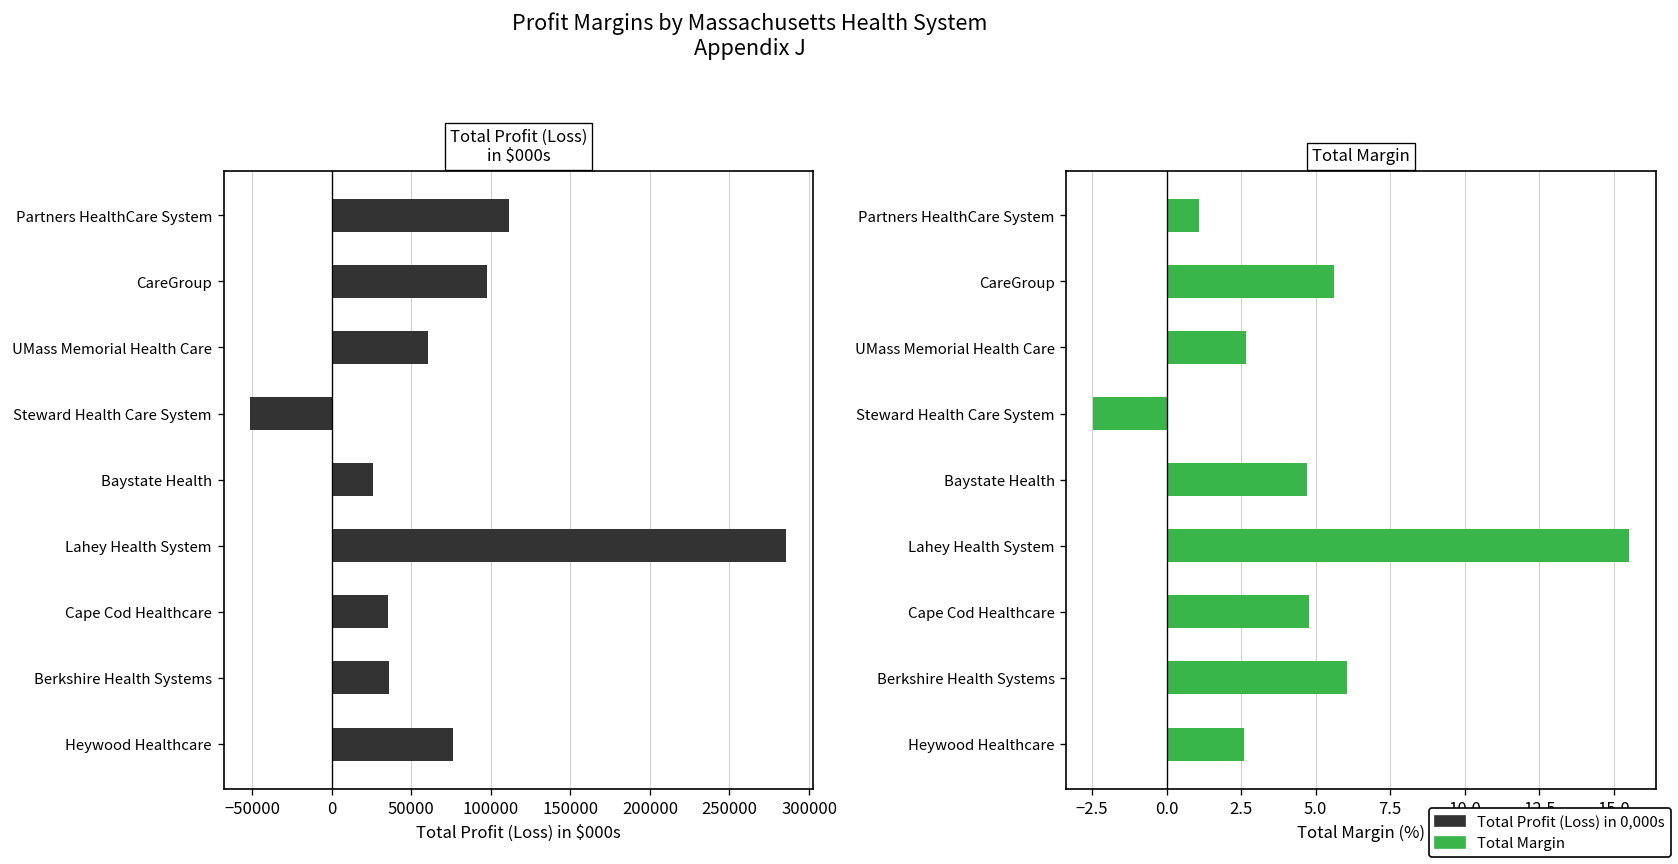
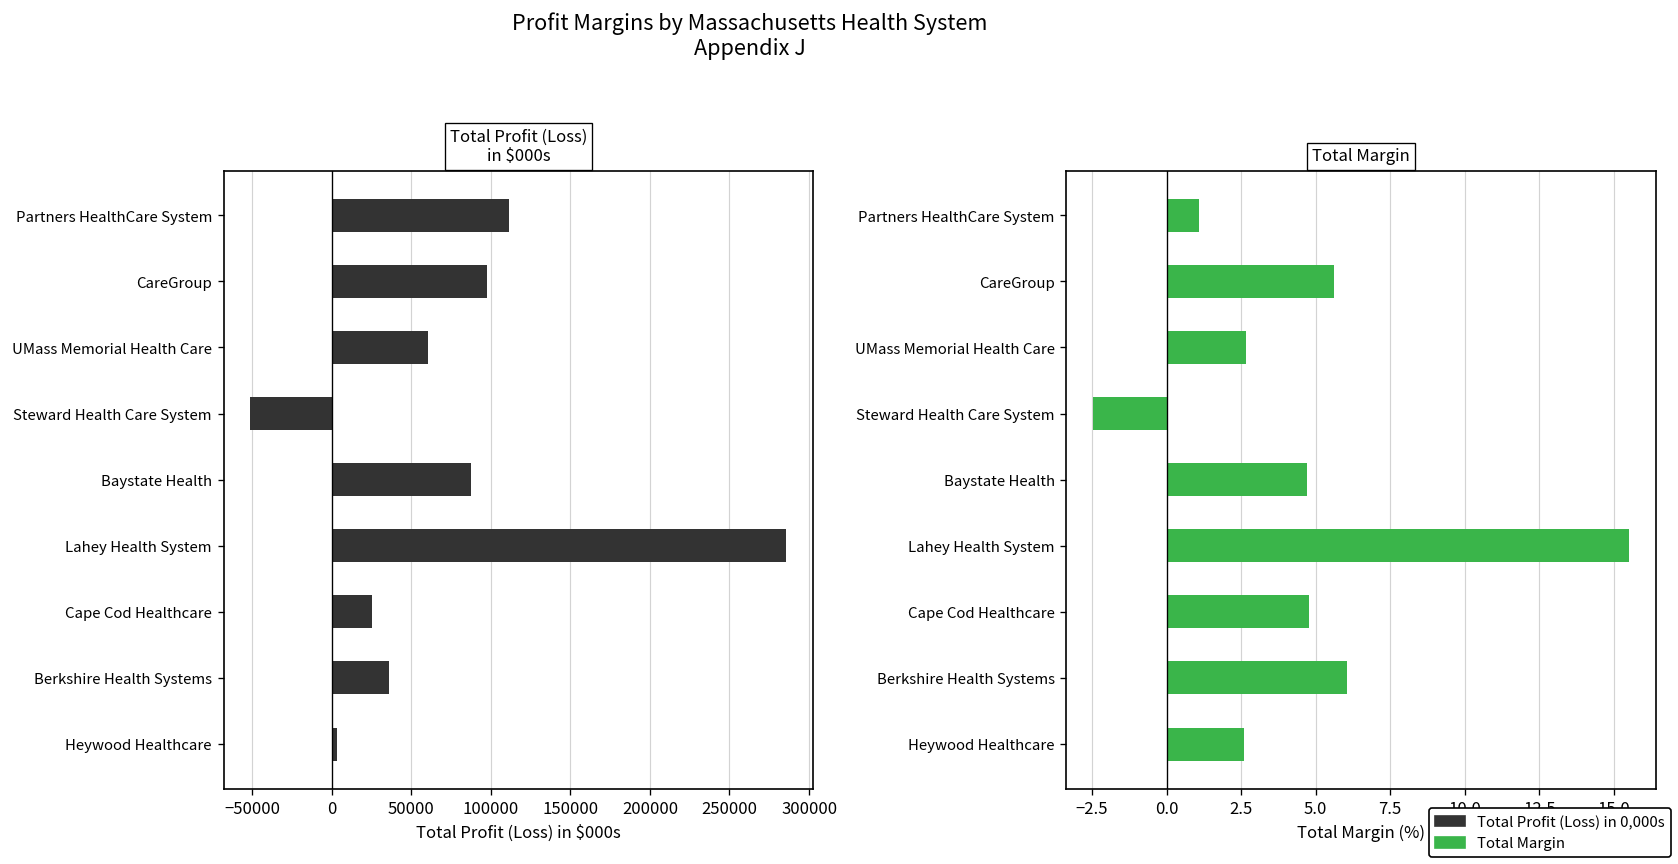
  {
    "Total Profit (Loss) in $000s": {
      "Partners HealthCare System": 112000,
      "CareGroup": 97000,
      "UMass Memorial Health Care": 61000,
      "Steward Health Care System": -51000,
-     "Baystate Health": 26000,
+     "Baystate Health": 87000,
      "Lahey Health System": 286000,
-     "Cape Cod Healthcare": 35000,
+     "Cape Cod Healthcare": 25000,
      "Berkshire Health Systems": 36000,
-     "Heywood Healthcare": 76000
+     "Heywood Healthcare": 3000
    },
    "Total Margin": {
      "Partners HealthCare System": 1.1,
      "CareGroup": 5.6,
      "UMass Memorial Health Care": 2.7,
      "Steward Health Care System": -2.5,
      "Baystate Health": 4.7,
      "Lahey Health System": 15.5,
      "Cape Cod Healthcare": 4.8,
      "Berkshire Health Systems": 6.0,
      "Heywood Healthcare": 2.6
    }
  }
